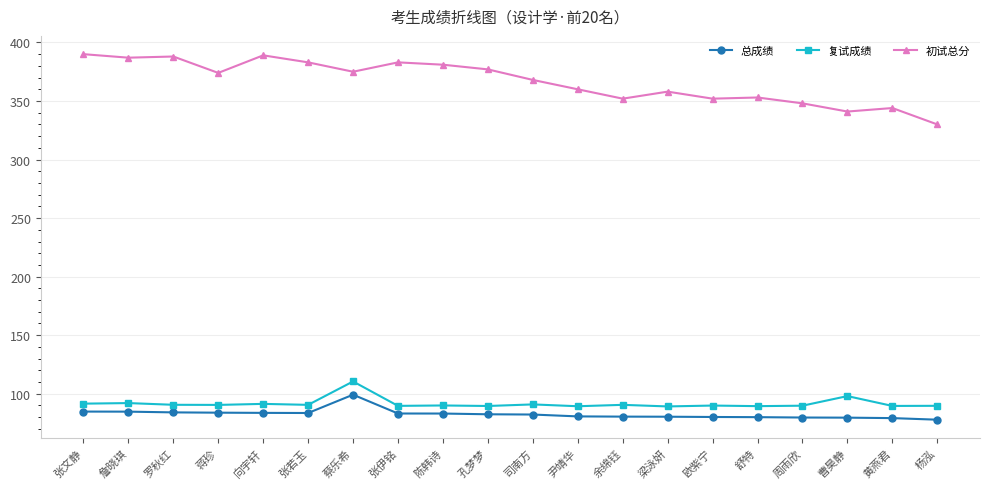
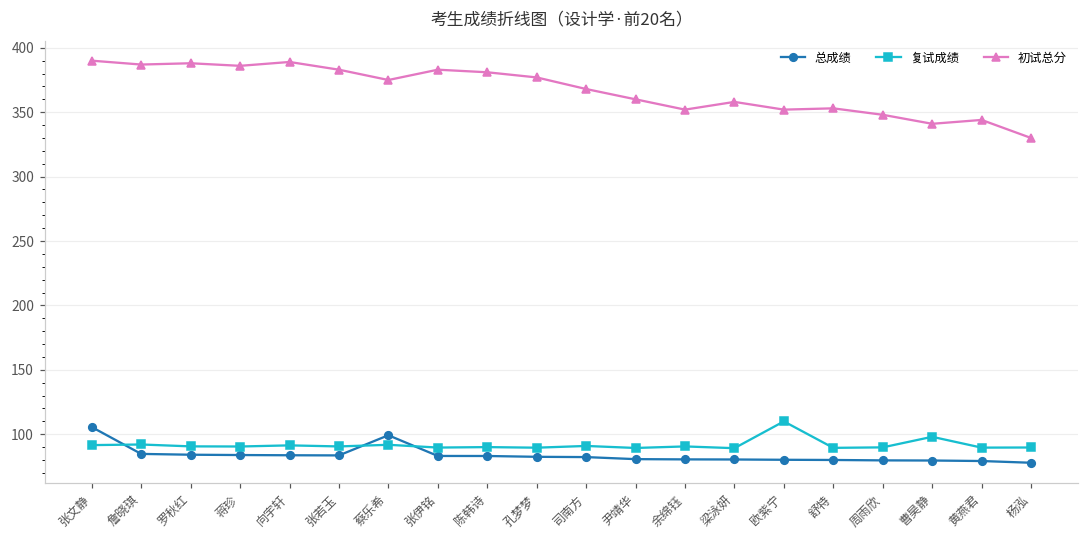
  {
    "总成绩": {
-     "张文静": 85,
+     "张文静": 106,
      "詹晓琪": 85,
      "罗秋红": 84,
      "蒋珍": 84,
      "向宇轩": 84,
      "张若玉": 84,
      "蔡乐希": 99,
      "张伊铭": 83,
      "陈韩诗": 83,
      "孔梦梦": 82,
      "司南方": 82,
      "尹靖华": 81,
      "余绵钰": 80,
      "梁泳妍": 80,
      "欧紫宁": 80,
      "舒特": 80,
      "周雨欣": 80,
      "曹昊静": 80,
      "黄燕君": 79,
      "杨泓": 78
    },
    "复试成绩": {
      "张文静": 92,
      "詹晓琪": 92,
      "罗秋红": 91,
      "蒋珍": 90,
      "向宇轩": 91,
      "张若玉": 91,
-     "蔡乐希": 111,
+     "蔡乐希": 92,
      "张伊铭": 90,
      "陈韩诗": 90,
      "孔梦梦": 90,
      "司南方": 91,
      "尹靖华": 89,
      "余绵钰": 91,
      "梁泳妍": 89,
-     "欧紫宁": 90,
+     "欧紫宁": 110,
      "舒特": 89,
      "周雨欣": 90,
      "曹昊静": 98,
      "黄燕君": 90,
      "杨泓": 90
    },
    "初试总分": {
      "张文静": 390,
      "詹晓琪": 387,
      "罗秋红": 388,
-     "蒋珍": 374,
+     "蒋珍": 386,
      "向宇轩": 389,
      "张若玉": 383,
      "蔡乐希": 375,
      "张伊铭": 383,
      "陈韩诗": 381,
      "孔梦梦": 377,
      "司南方": 368,
      "尹靖华": 360,
      "余绵钰": 352,
      "梁泳妍": 358,
      "欧紫宁": 352,
      "舒特": 353,
      "周雨欣": 348,
      "曹昊静": 341,
      "黄燕君": 344,
      "杨泓": 330
    }
  }
